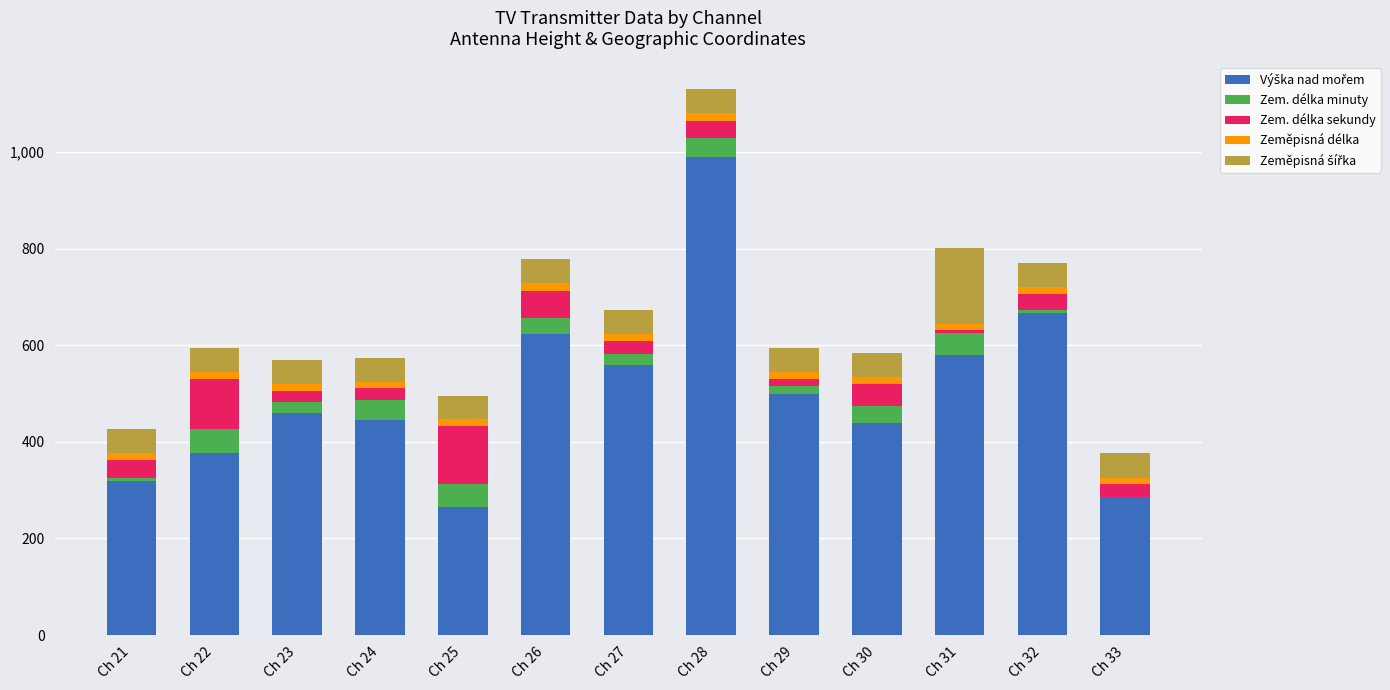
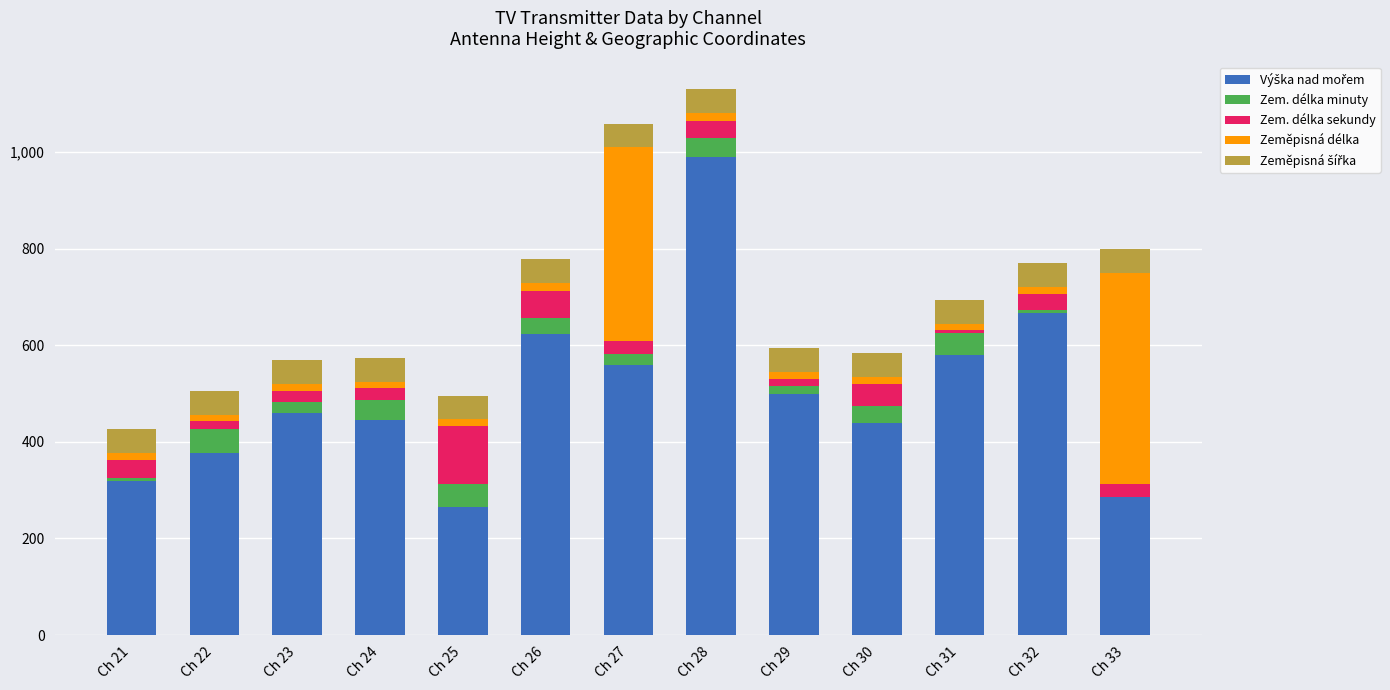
  {
    "Výška nad mořem": {
      "Ch 21": 320,
      "Ch 22": 380,
      "Ch 23": 460,
      "Ch 24": 450,
      "Ch 25": 270,
      "Ch 26": 620,
      "Ch 27": 560,
      "Ch 28": 990,
      "Ch 29": 500,
      "Ch 30": 440,
      "Ch 31": 580,
      "Ch 32": 670,
      "Ch 33": 290
    },
    "Zem. délka minuty": {
      "Ch 22": 50,
      "Ch 23": 20,
      "Ch 24": 40,
      "Ch 25": 50,
      "Ch 26": 30,
      "Ch 27": 20,
      "Ch 28": 40,
      "Ch 29": 20,
      "Ch 30": 40,
      "Ch 31": 50,
      "Ch 32": 10
    },
    "Zem. délka sekundy": {
      "Ch 21": 40,
-     "Ch 22": 100,
+     "Ch 22": 20,
      "Ch 23": 20,
      "Ch 24": 30,
      "Ch 25": 120,
      "Ch 26": 60,
      "Ch 27": 30,
      "Ch 28": 40,
      "Ch 29": 20,
      "Ch 30": 50,
      "Ch 31": 10,
      "Ch 32": 30,
      "Ch 33": 30
    },
    "Zeměpisná délka": {
      "Ch 21": 10,
      "Ch 22": 10,
      "Ch 23": 10,
      "Ch 24": 10,
      "Ch 25": 20,
      "Ch 26": 20,
-     "Ch 27": 20,
+     "Ch 27": 400,
      "Ch 28": 20,
      "Ch 29": 10,
      "Ch 30": 10,
      "Ch 31": 10,
      "Ch 32": 10,
-     "Ch 33": 10
+     "Ch 33": 440
    },
    "Zeměpisná šířka": {
      "Ch 21": 50,
      "Ch 22": 50,
      "Ch 23": 50,
      "Ch 24": 50,
      "Ch 25": 50,
      "Ch 26": 50,
      "Ch 27": 50,
      "Ch 28": 50,
      "Ch 29": 50,
      "Ch 30": 50,
-     "Ch 31": 160,
+     "Ch 31": 50,
      "Ch 32": 50,
      "Ch 33": 50
    }
  }
